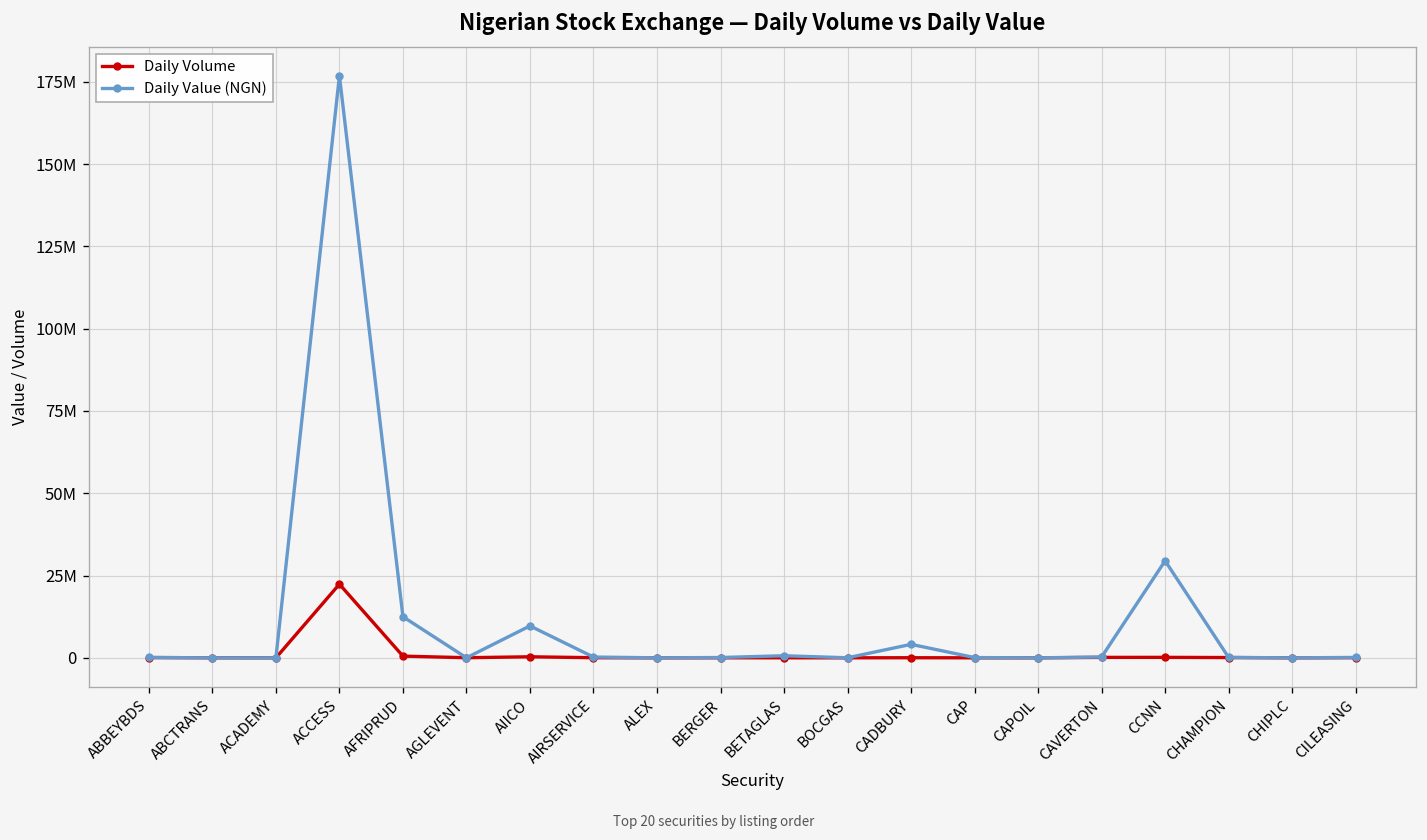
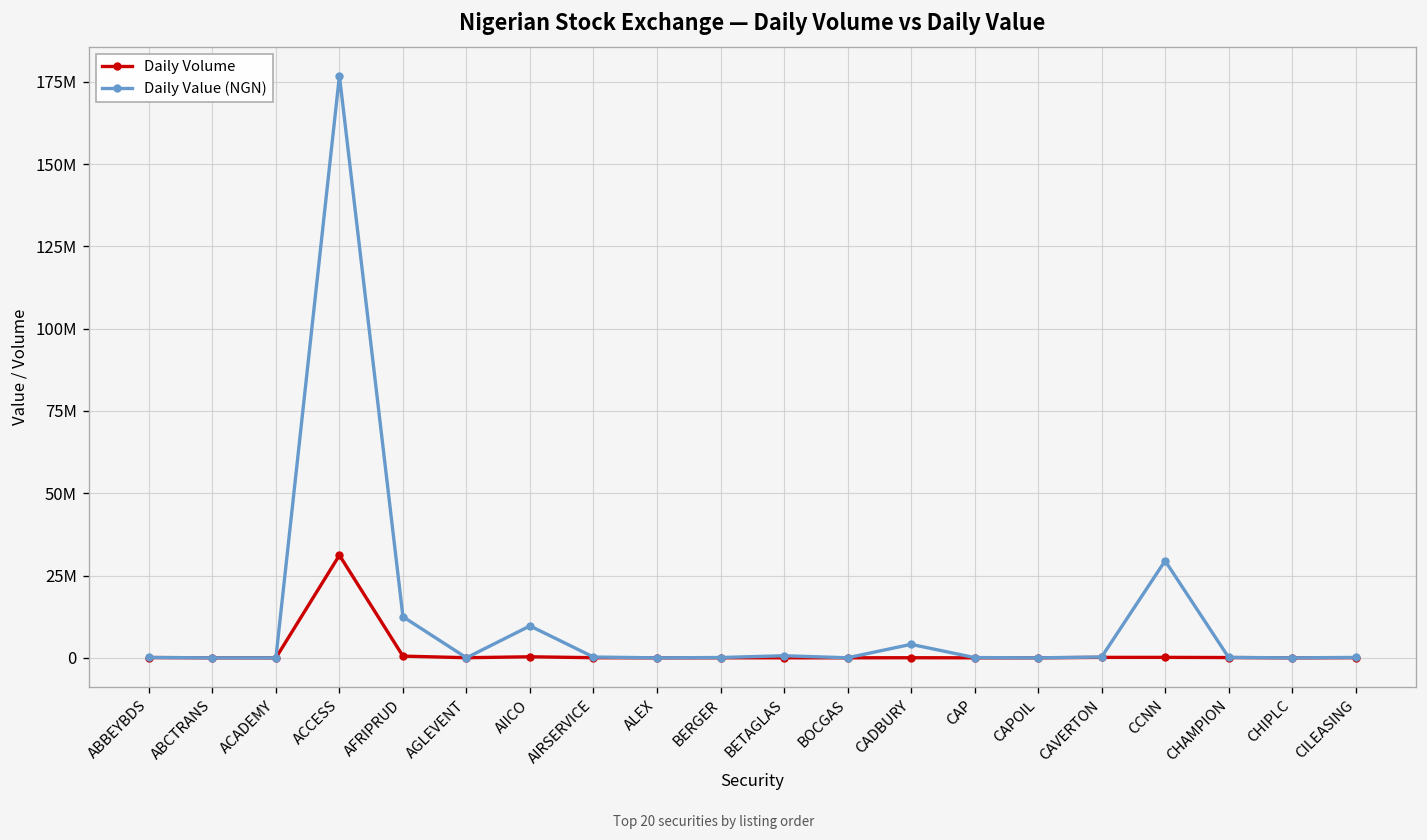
  {
    "Daily Volume": {
-     "ACCESS": 22000000,
+     "ACCESS": 31000000,
      "AFRIPRUD": 1000000,
      "AIICO": 0,
      "CADBURY": 0,
      "CCNN": 0
    },
    "Daily Value (NGN)": {
      "ACCESS": 177000000,
      "AFRIPRUD": 12000000,
      "AIICO": 10000000,
      "CADBURY": 4000000,
      "CCNN": 29000000
    }
  }
